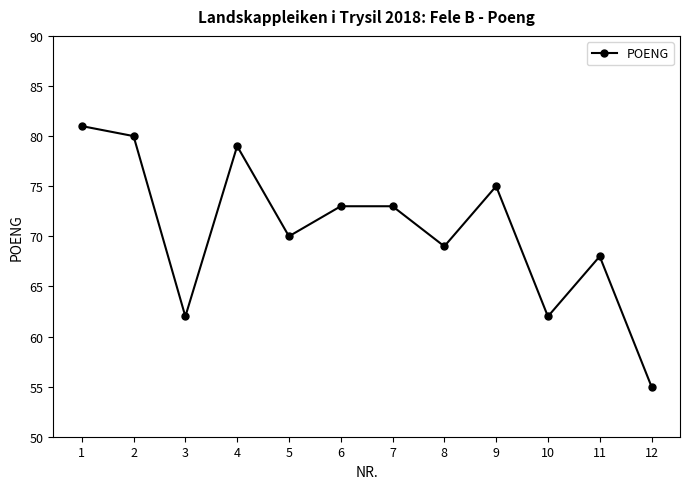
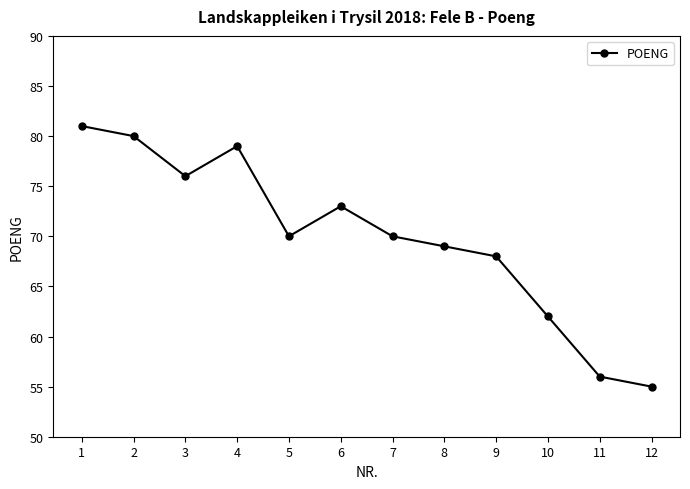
  {
    "1": 81,
    "2": 80,
-   "3": 62,
+   "3": 76,
    "4": 79,
    "5": 70,
    "6": 73,
-   "7": 73,
+   "7": 70,
    "8": 69,
-   "9": 75,
+   "9": 68,
    "10": 62,
-   "11": 68,
+   "11": 56,
    "12": 55
  }
